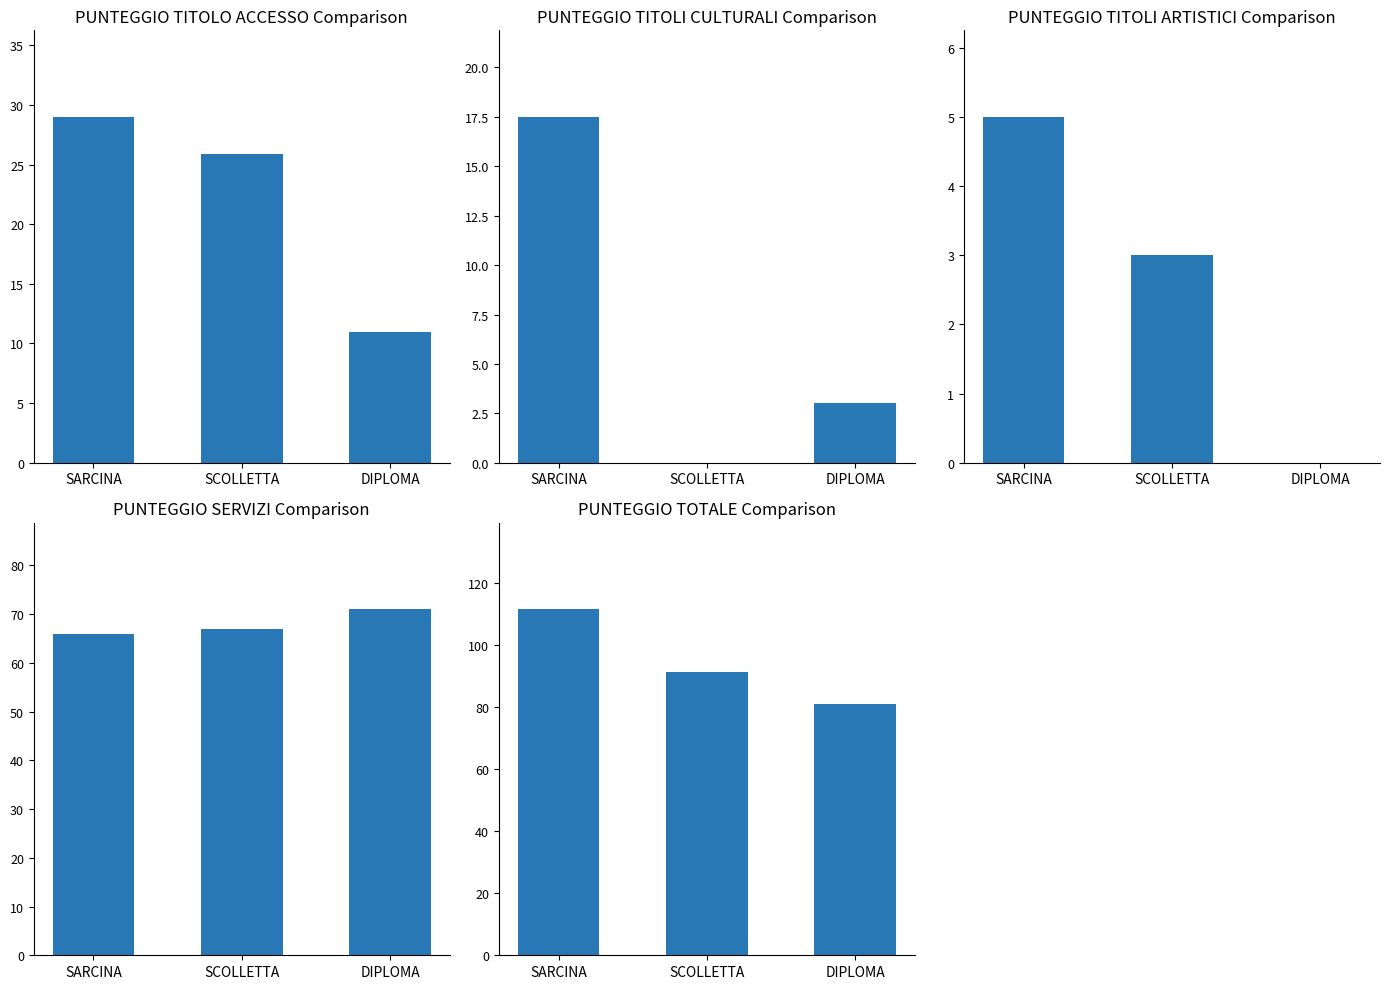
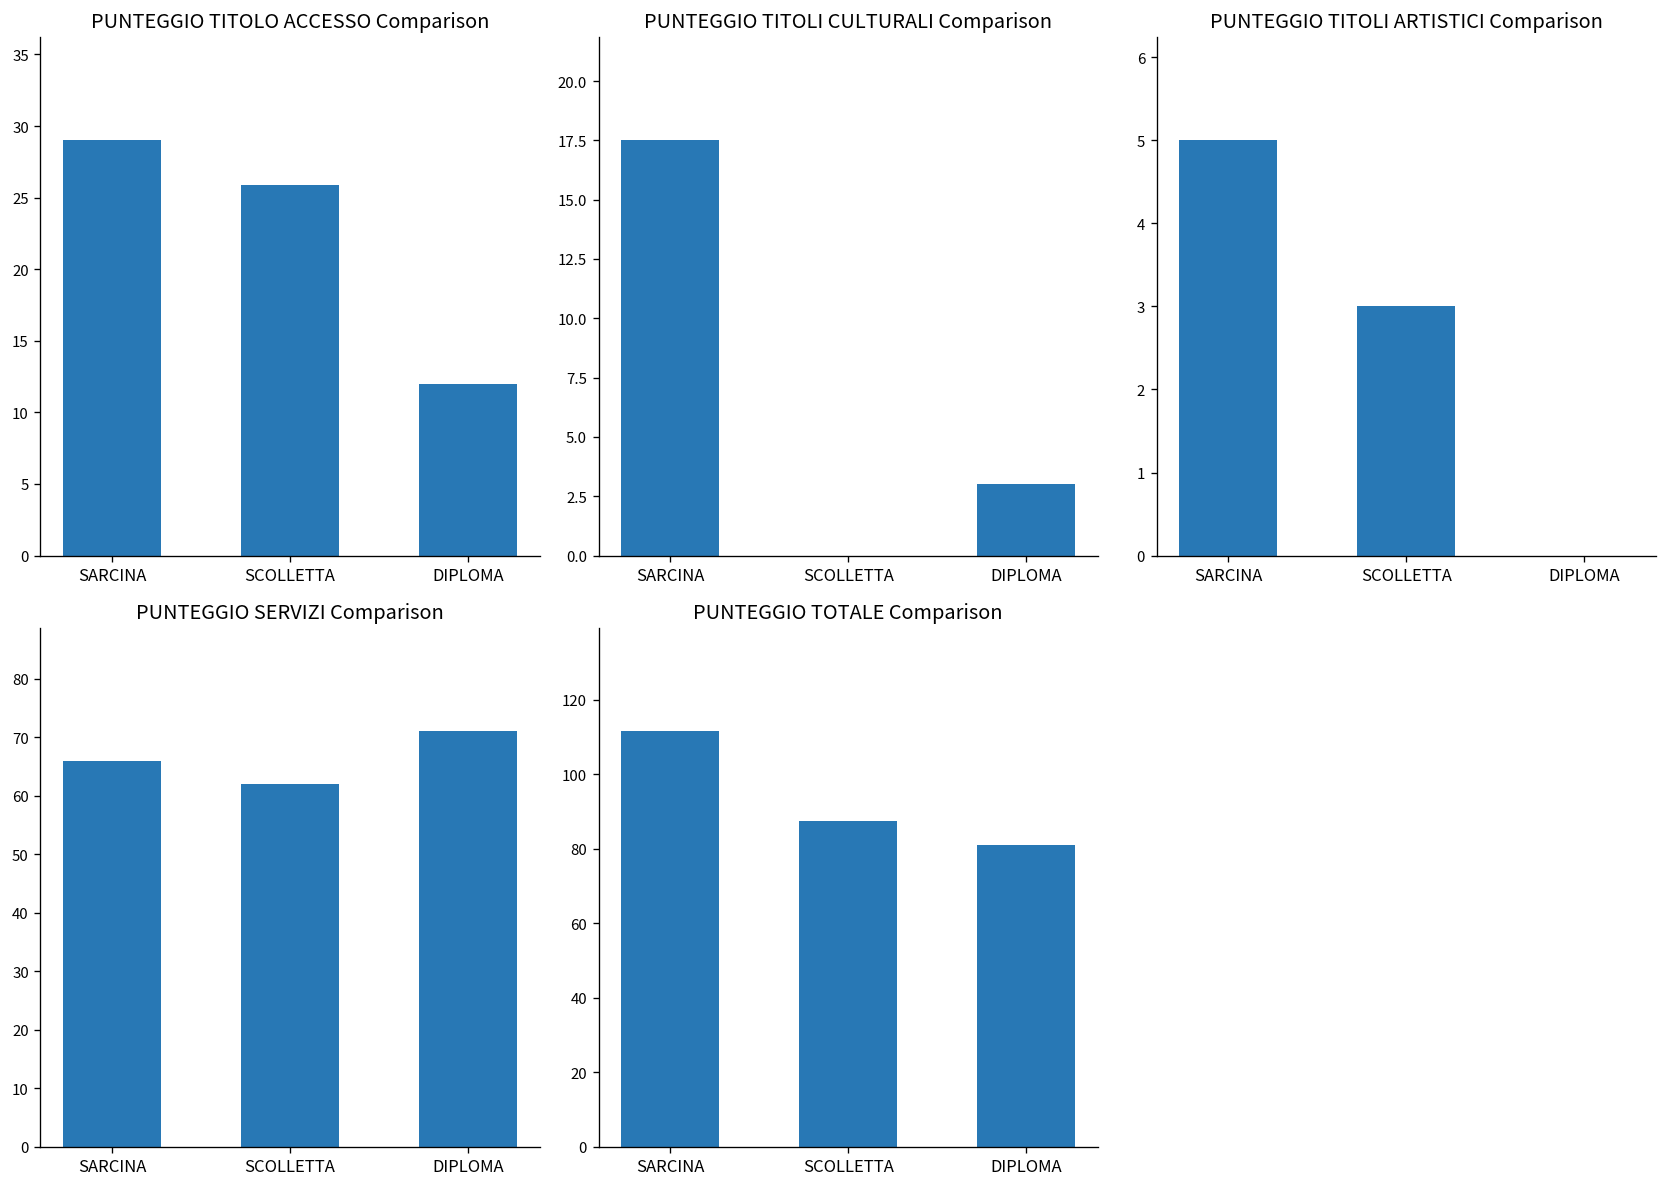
  {
    "PUNTEGGIO TITOLO ACCESSO Comparison": {
      "SARCINA": 29,
      "SCOLLETTA": 26,
-     "DIPLOMA": 11
+     "DIPLOMA": 12
    },
    "PUNTEGGIO TITOLI CULTURALI Comparison": {
      "SARCINA": 17.5,
      "SCOLLETTA": 0.0,
      "DIPLOMA": 3.0
    },
    "PUNTEGGIO TITOLI ARTISTICI Comparison": {
      "SARCINA": 5.0,
      "SCOLLETTA": 3.0,
      "DIPLOMA": 0.0
    },
    "PUNTEGGIO SERVIZI Comparison": {
      "SARCINA": 66,
-     "SCOLLETTA": 67,
+     "SCOLLETTA": 62,
      "DIPLOMA": 71
    },
    "PUNTEGGIO TOTALE Comparison": {
      "SARCINA": 112,
-     "SCOLLETTA": 91,
+     "SCOLLETTA": 88,
      "DIPLOMA": 81
    }
  }
